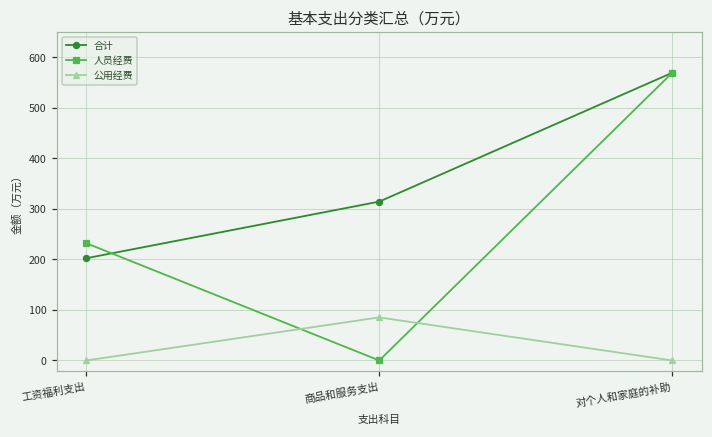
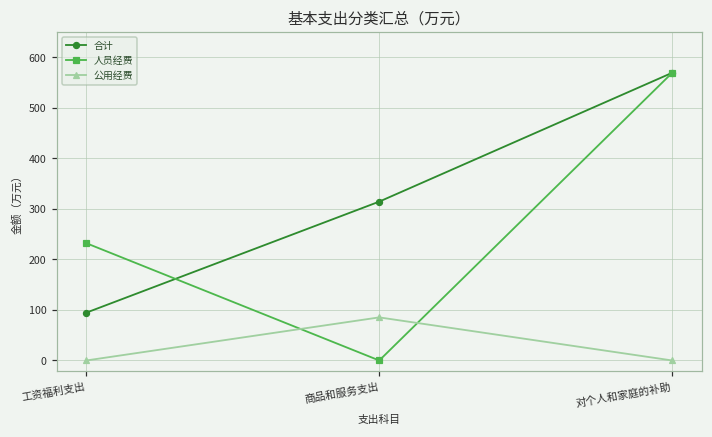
  {
    "合计": {
-     "工资福利支出": 200,
+     "工资福利支出": 90,
      "商品和服务支出": 310
    },
    "人员经费": {
      "工资福利支出": 230,
      "商品和服务支出": 0
    },
    "公用经费": {
      "工资福利支出": 0,
      "商品和服务支出": 90,
      "对个人和家庭的补助": 0
    }
  }
